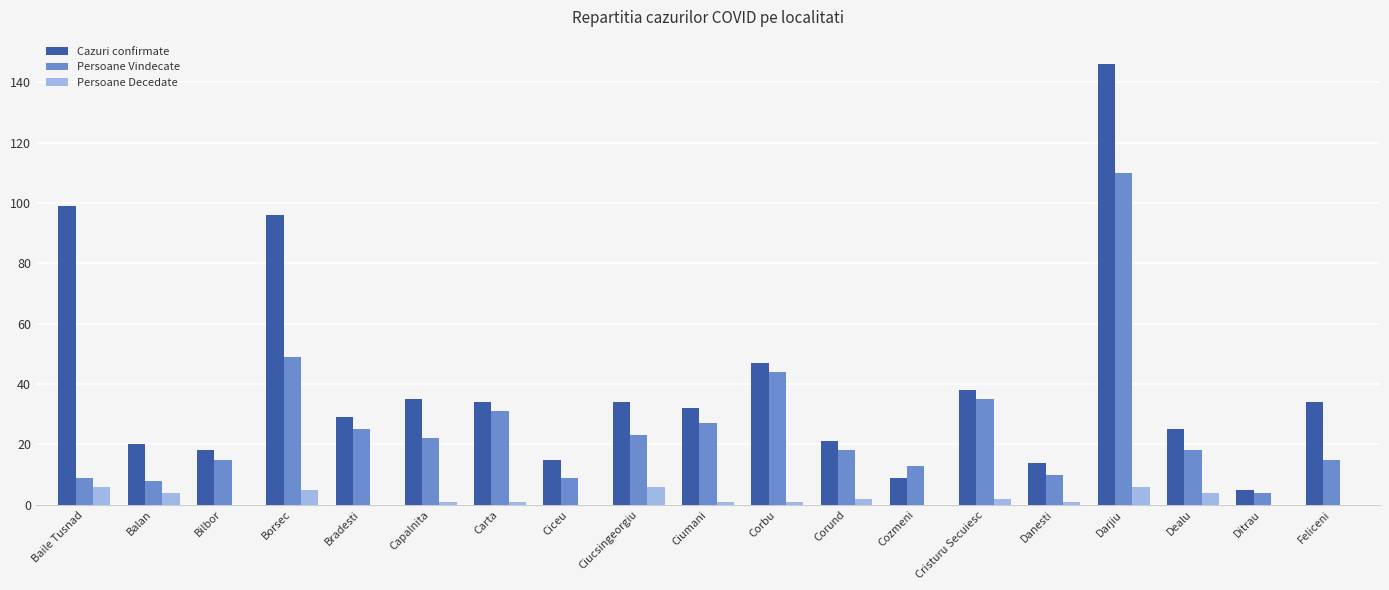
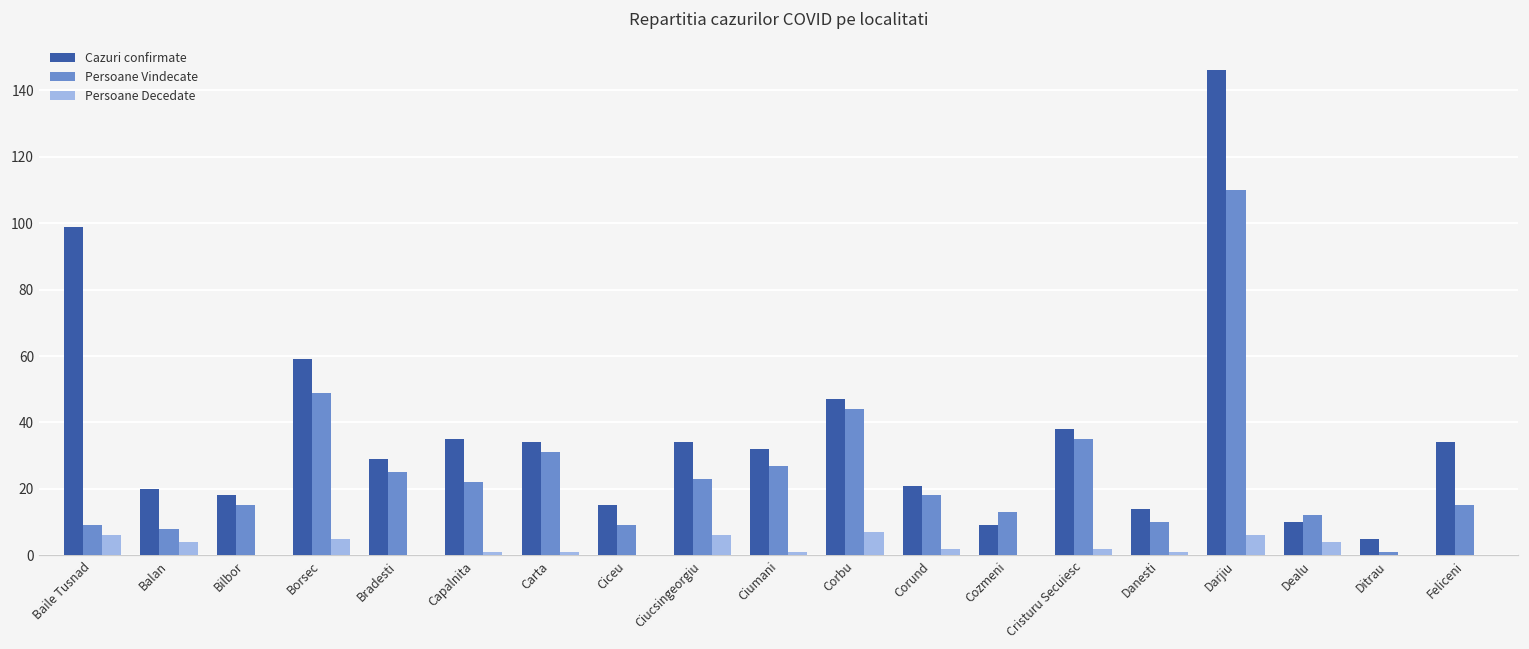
  {
    "Cazuri confirmate": {
      "Baile Tusnad": 99,
      "Balan": 20,
      "Bilbor": 18,
-     "Borsec": 96,
+     "Borsec": 59,
      "Bradesti": 29,
      "Capalnita": 35,
      "Carta": 34,
      "Ciceu": 15,
      "Ciucsingeorgiu": 34,
      "Ciumani": 32,
      "Corbu": 47,
      "Corund": 21,
      "Cozmeni": 9,
      "Cristuru Secuiesc": 38,
      "Danesti": 14,
      "Darjiu": 146,
-     "Dealu": 25,
+     "Dealu": 10,
      "Ditrau": 5,
      "Feliceni": 34
    },
    "Persoane Vindecate": {
      "Baile Tusnad": 9,
      "Balan": 8,
      "Bilbor": 15,
      "Borsec": 49,
      "Bradesti": 25,
      "Capalnita": 22,
      "Carta": 31,
      "Ciceu": 9,
      "Ciucsingeorgiu": 23,
      "Ciumani": 27,
      "Corbu": 44,
      "Corund": 18,
      "Cozmeni": 13,
      "Cristuru Secuiesc": 35,
      "Danesti": 10,
      "Darjiu": 110,
-     "Dealu": 18,
-     "Ditrau": 4,
+     "Dealu": 12,
+     "Ditrau": 1,
      "Feliceni": 15
    },
    "Persoane Decedate": {
      "Baile Tusnad": 6,
      "Balan": 4,
      "Bilbor": 0,
      "Borsec": 5,
      "Bradesti": 0,
      "Capalnita": 1,
      "Carta": 1,
      "Ciceu": 0,
      "Ciucsingeorgiu": 6,
      "Ciumani": 1,
-     "Corbu": 1,
+     "Corbu": 7,
      "Corund": 2,
      "Cozmeni": 0,
      "Cristuru Secuiesc": 2,
      "Danesti": 1,
      "Darjiu": 6,
      "Dealu": 4,
      "Ditrau": 0,
      "Feliceni": 0
    }
  }
